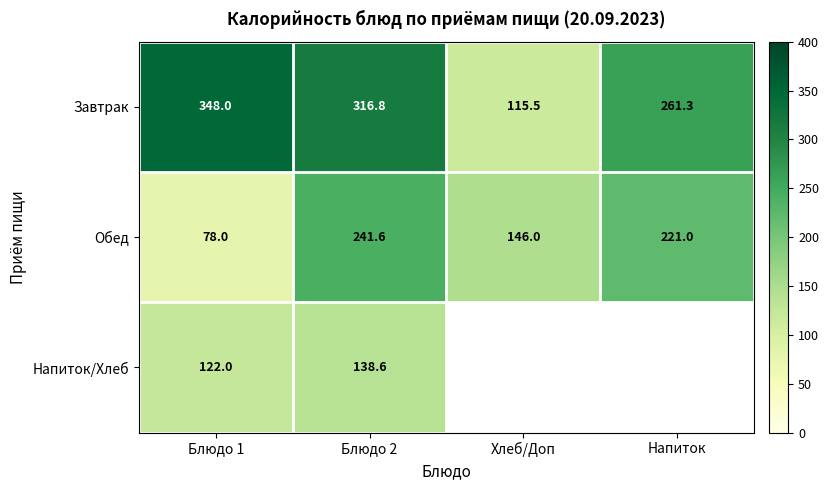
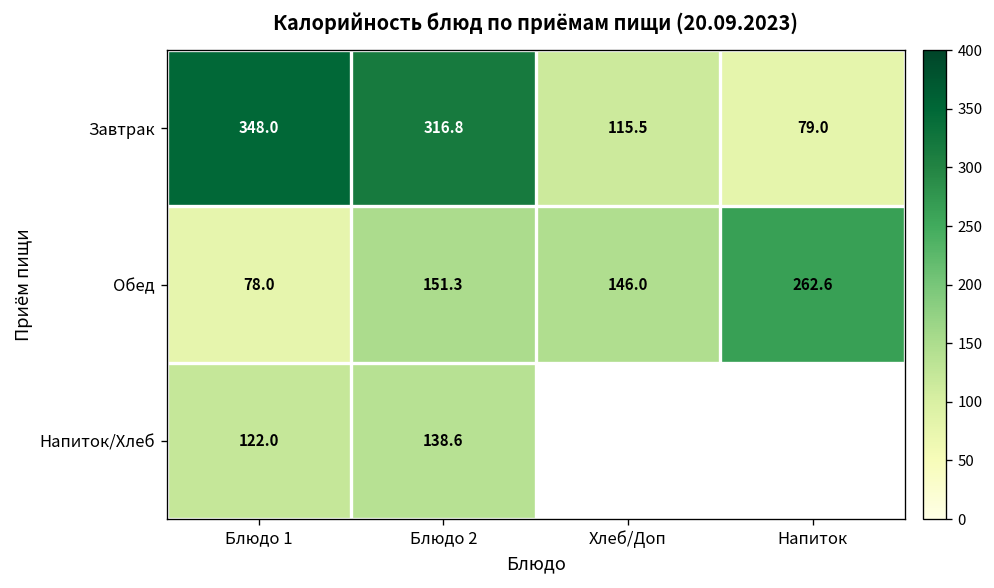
  {
    "Завтрак": {
      "Блюдо 1": 348.0,
      "Блюдо 2": 316.8,
      "Хлеб/Доп": 115.5,
-     "Напиток": 261.3
+     "Напиток": 79.0
    },
    "Обед": {
      "Блюдо 1": 78.0,
-     "Блюдо 2": 241.6,
+     "Блюдо 2": 151.3,
      "Хлеб/Доп": 146.0,
-     "Напиток": 221.0
+     "Напиток": 262.6
    },
    "Напиток/Хлеб": {
      "Блюдо 1": 122.0,
      "Блюдо 2": 138.6
    }
  }
